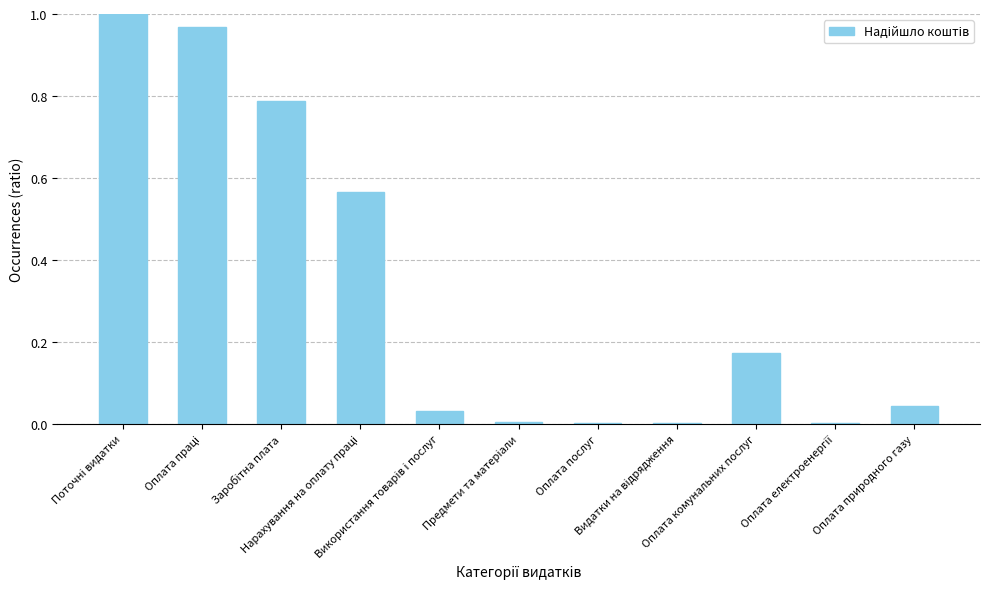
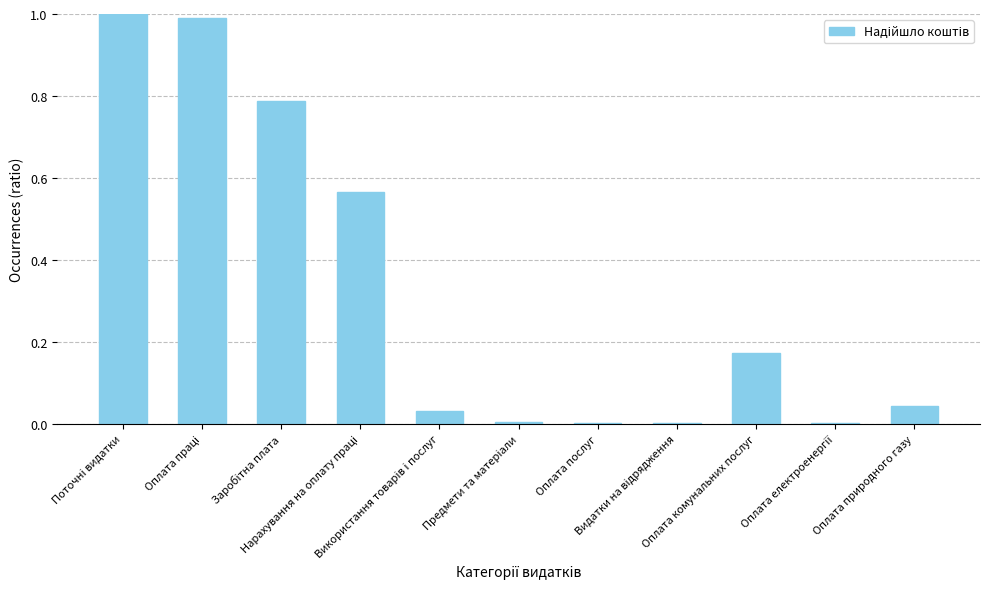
  {
    "Поточні видатки": 1.00,
-   "Оплата праці": 0.97,
+   "Оплата праці": 0.99,
    "Заробітна плата": 0.79,
    "Нарахування на оплату праці": 0.57,
    "Використання товарів і послуг": 0.03,
    "Оплата комунальних послуг": 0.17,
    "Оплата природного газу": 0.05
  }
